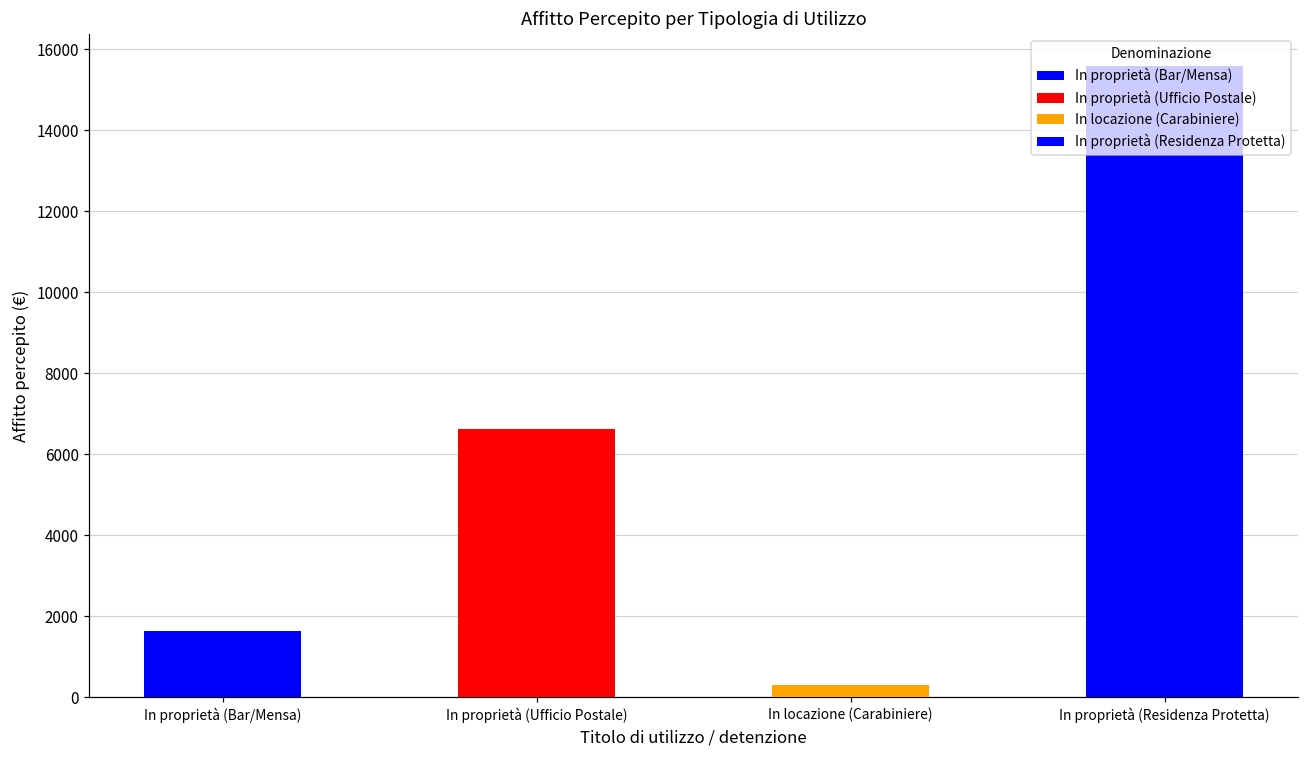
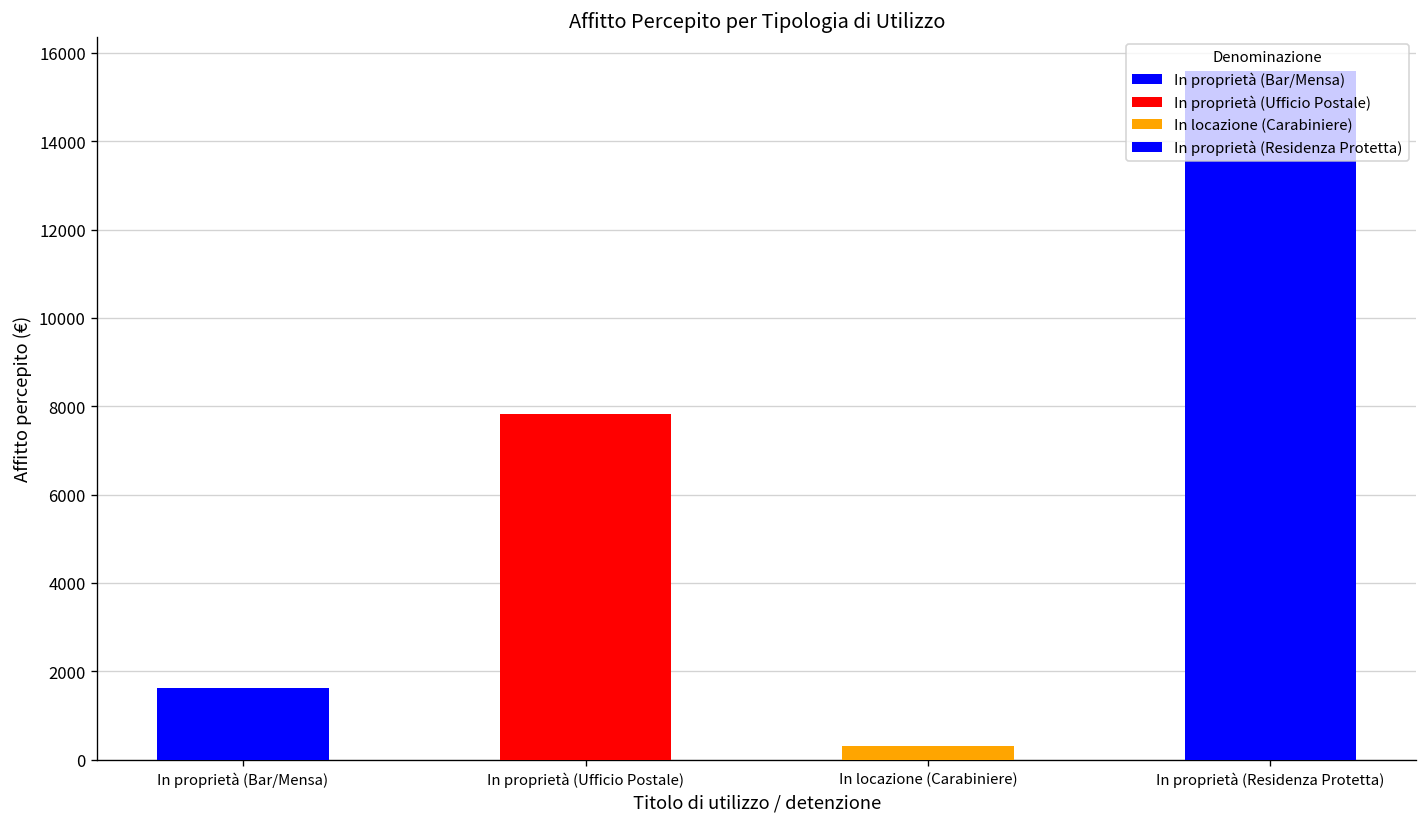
  {
    "In proprietà (Bar/Mensa)": 1600,
-   "In proprietà (Ufficio Postale)": 6600,
+   "In proprietà (Ufficio Postale)": 7800,
    "In locazione (Carabiniere)": 300
  }
